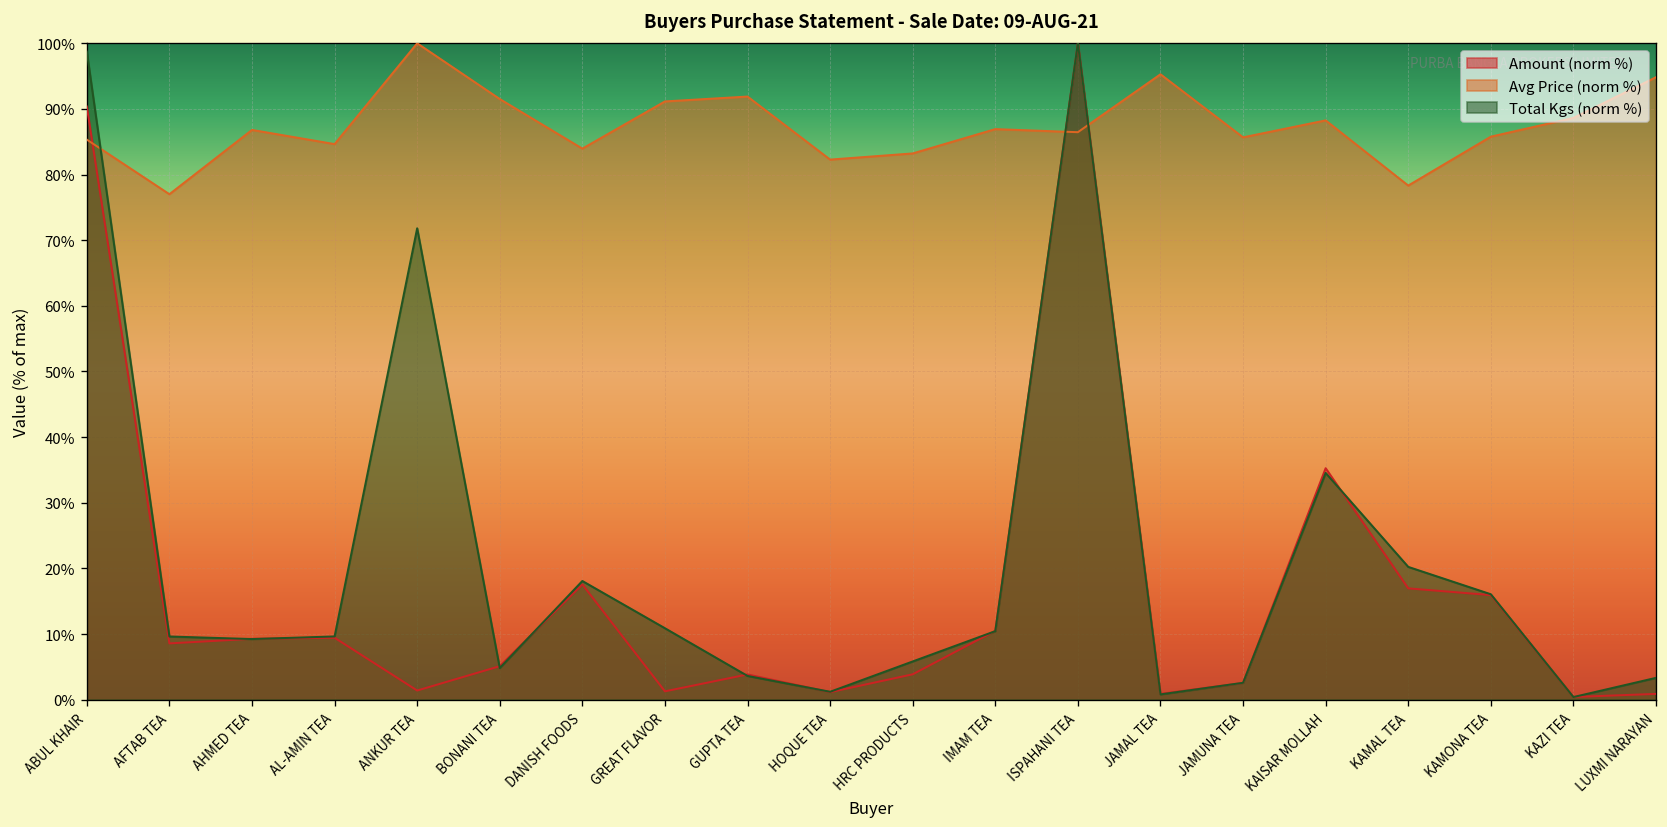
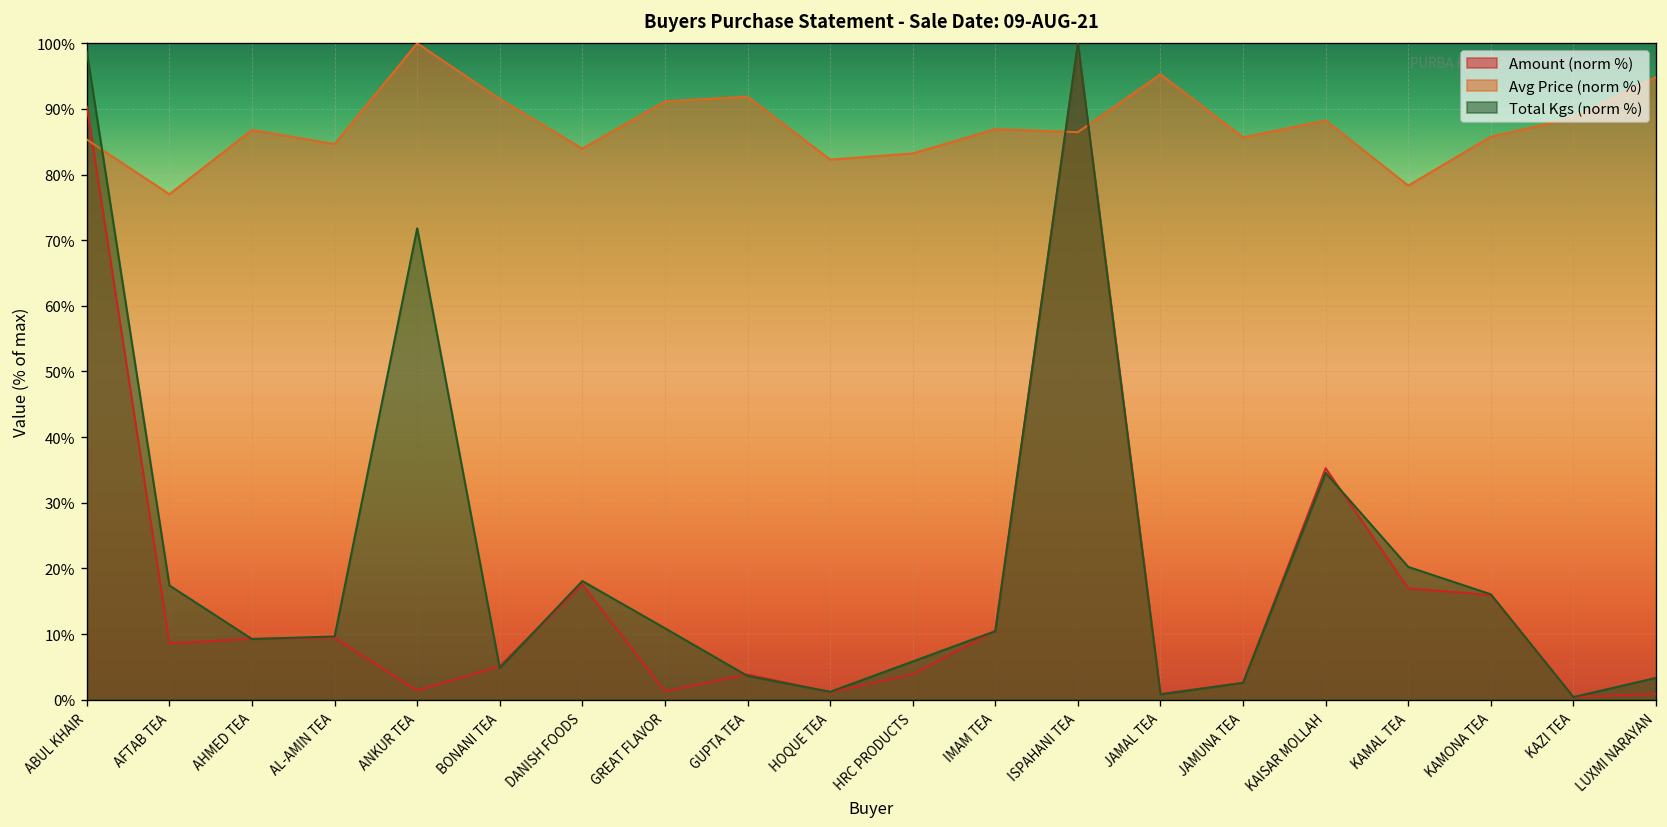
  {
    "Total Kgs (norm %)": {
      "ABUL KHAIR": "99%",
-     "AFTAB TEA": "10%",
+     "AFTAB TEA": "17%",
      "ANKUR TEA": "72%",
      "DANISH FOODS": "18%",
      "GREAT FLAVOR": "11%",
      "HRC PRODUCTS": "6%",
      "KAISAR MOLLAH": "35%",
      "KAMAL TEA": "20%",
      "LUXMI NARAYAN": "3%"
    }
  }
